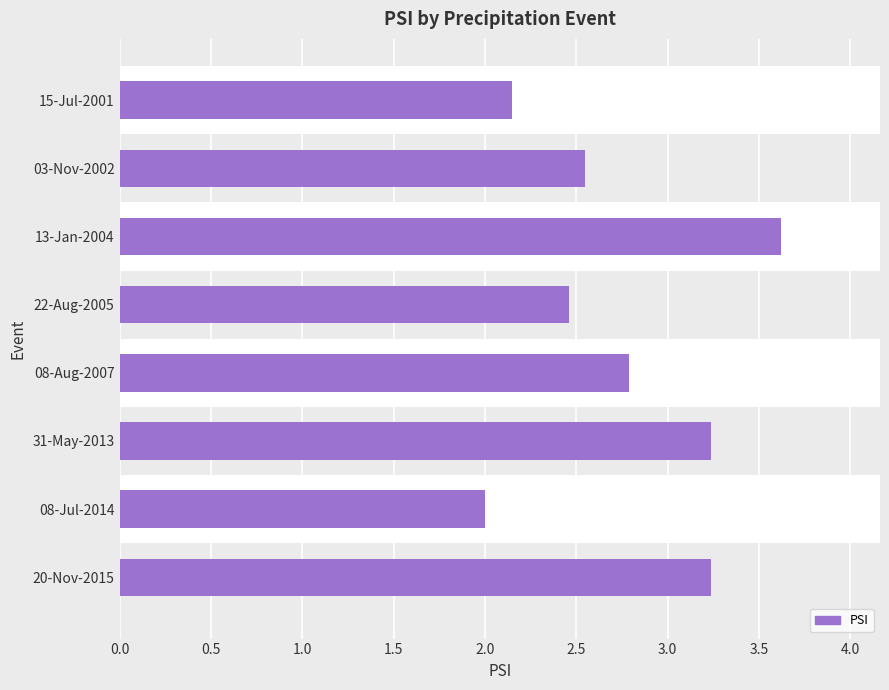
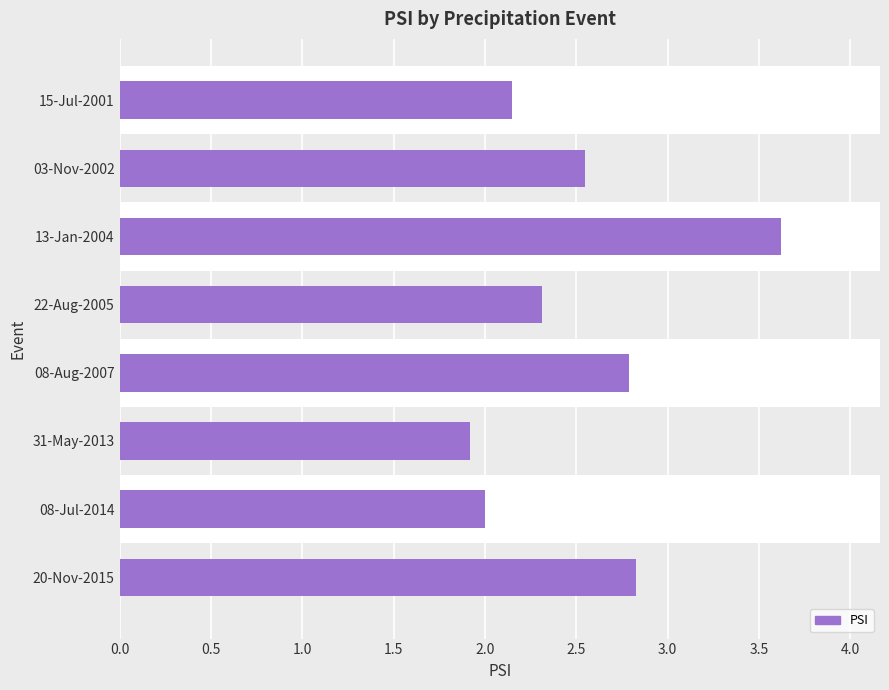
  {
    "15-Jul-2001": 2.15,
    "03-Nov-2002": 2.55,
    "13-Jan-2004": 3.62,
-   "22-Aug-2005": 2.46,
+   "22-Aug-2005": 2.31,
    "08-Aug-2007": 2.79,
-   "31-May-2013": 3.24,
+   "31-May-2013": 1.92,
    "08-Jul-2014": 2.00,
-   "20-Nov-2015": 3.24
+   "20-Nov-2015": 2.83
  }
